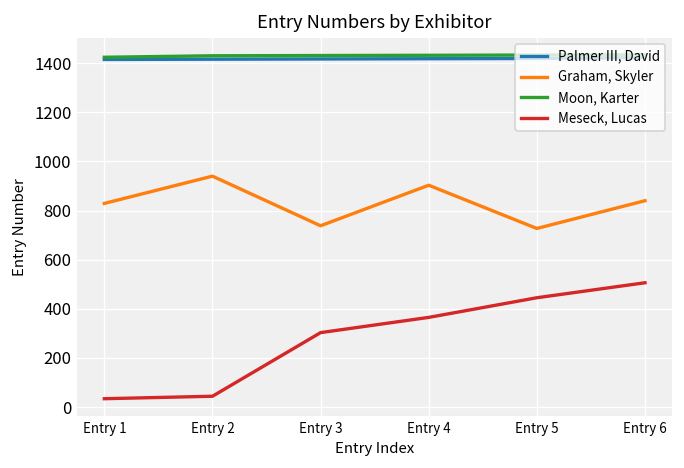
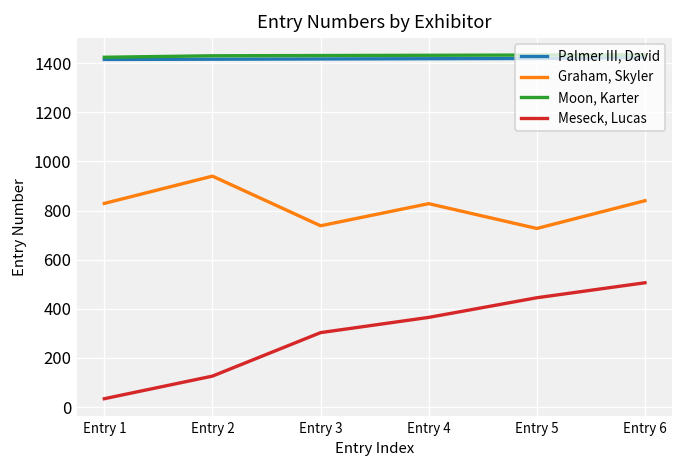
  {
    "Palmer III, David": {
      "Entry 2": 1420,
      "Entry 3": 1420,
      "Entry 4": 1420
    },
    "Graham, Skyler": {
      "Entry 1": 830,
      "Entry 2": 940,
      "Entry 3": 740,
-     "Entry 4": 900,
+     "Entry 4": 830,
      "Entry 5": 730,
      "Entry 6": 840
    },
    "Moon, Karter": {
      "Entry 2": 1430,
      "Entry 3": 1430,
      "Entry 4": 1430
    },
    "Meseck, Lucas": {
      "Entry 1": 30,
-     "Entry 2": 40,
+     "Entry 2": 130,
      "Entry 3": 300,
      "Entry 4": 370,
      "Entry 5": 450,
      "Entry 6": 510
    }
  }
